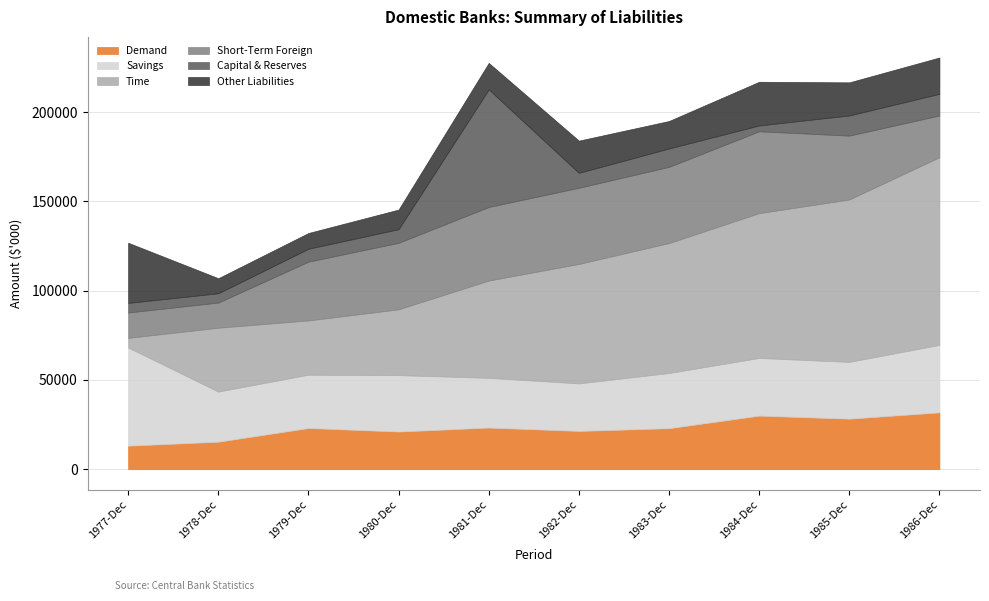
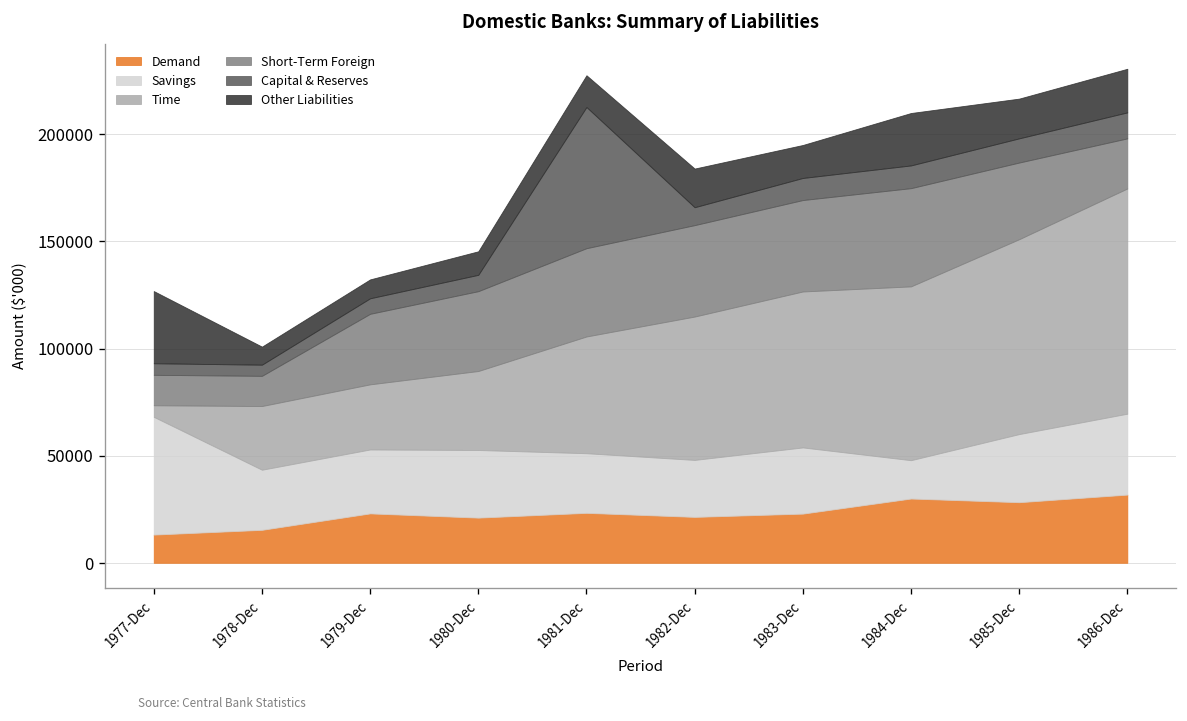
  {
    "Demand": {
      "1977-Dec": 13000,
      "1978-Dec": 15000,
      "1979-Dec": 23000,
      "1980-Dec": 21000,
      "1981-Dec": 23000,
      "1982-Dec": 21000,
      "1983-Dec": 23000,
      "1984-Dec": 30000,
      "1985-Dec": 28000,
      "1986-Dec": 32000
    },
    "Savings": {
      "1977-Dec": 55000,
      "1978-Dec": 28000,
      "1979-Dec": 30000,
      "1980-Dec": 32000,
      "1981-Dec": 28000,
      "1982-Dec": 27000,
      "1983-Dec": 31000,
-     "1984-Dec": 32000,
+     "1984-Dec": 18000,
      "1985-Dec": 32000,
      "1986-Dec": 38000
    },
    "Time": {
      "1977-Dec": 5000,
-     "1978-Dec": 36000,
+     "1978-Dec": 30000,
      "1979-Dec": 30000,
      "1980-Dec": 37000,
      "1981-Dec": 54000,
      "1982-Dec": 67000,
      "1983-Dec": 73000,
      "1984-Dec": 81000,
      "1985-Dec": 91000,
      "1986-Dec": 105000
    },
    "Short-Term Foreign": {
      "1977-Dec": 14000,
      "1978-Dec": 14000,
      "1979-Dec": 33000,
      "1980-Dec": 37000,
      "1981-Dec": 41000,
      "1982-Dec": 43000,
      "1983-Dec": 43000,
      "1984-Dec": 46000,
      "1985-Dec": 36000,
      "1986-Dec": 23000
    },
    "Capital & Reserves": {
      "1977-Dec": 5000,
      "1978-Dec": 5000,
      "1979-Dec": 7000,
      "1980-Dec": 8000,
      "1981-Dec": 66000,
      "1982-Dec": 8000,
      "1983-Dec": 10000,
-     "1984-Dec": 3000,
+     "1984-Dec": 11000,
      "1985-Dec": 11000,
      "1986-Dec": 12000
    },
    "Other Liabilities": {
      "1977-Dec": 34000,
      "1978-Dec": 8000,
      "1979-Dec": 9000,
      "1980-Dec": 11000,
      "1981-Dec": 15000,
      "1982-Dec": 18000,
      "1983-Dec": 15000,
      "1984-Dec": 24000,
      "1985-Dec": 19000,
      "1986-Dec": 20000
    }
  }
